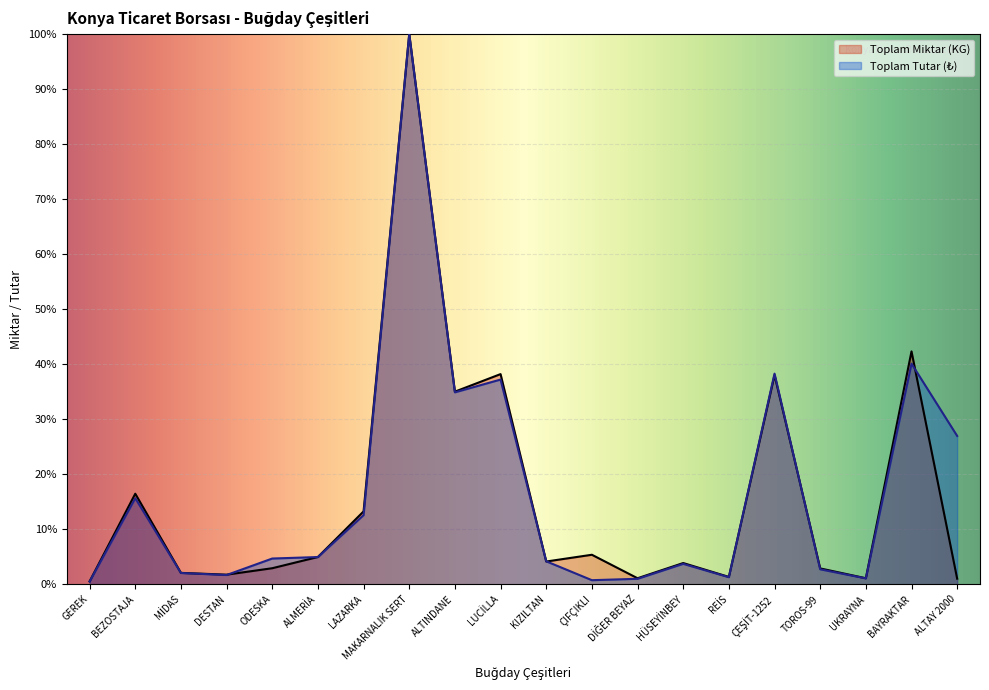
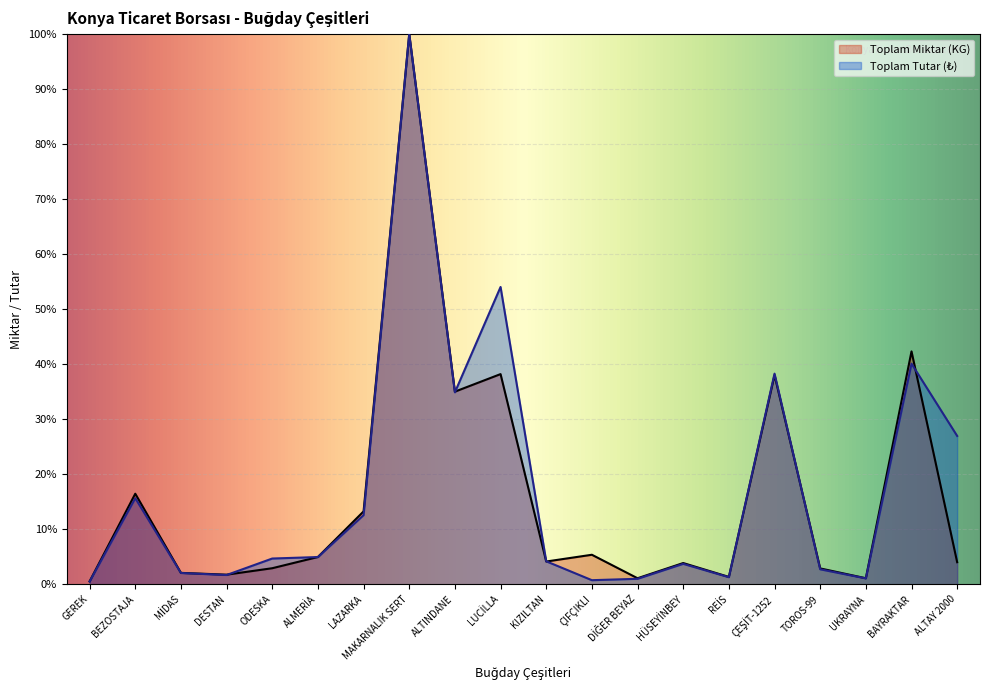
  {
    "Toplam Miktar (KG)": {
      "BEZOSTAJA": "16%",
      "ODESKA": "3%",
      "LAZARKA": "13%",
      "LUCİLLA": "38%",
      "ÇIFÇIKLI": "5%",
      "BAYRAKTAR": "42%",
-     "ALTAY 2000": "1%"
+     "ALTAY 2000": "4%"
    },
    "Toplam Tutar (₺)": {
      "BEZOSTAJA": "16%",
      "ODESKA": "5%",
      "LAZARKA": "13%",
-     "LUCİLLA": "37%",
+     "LUCİLLA": "54%",
      "ÇIFÇIKLI": "1%",
      "BAYRAKTAR": "40%",
      "ALTAY 2000": "27%"
    }
  }
